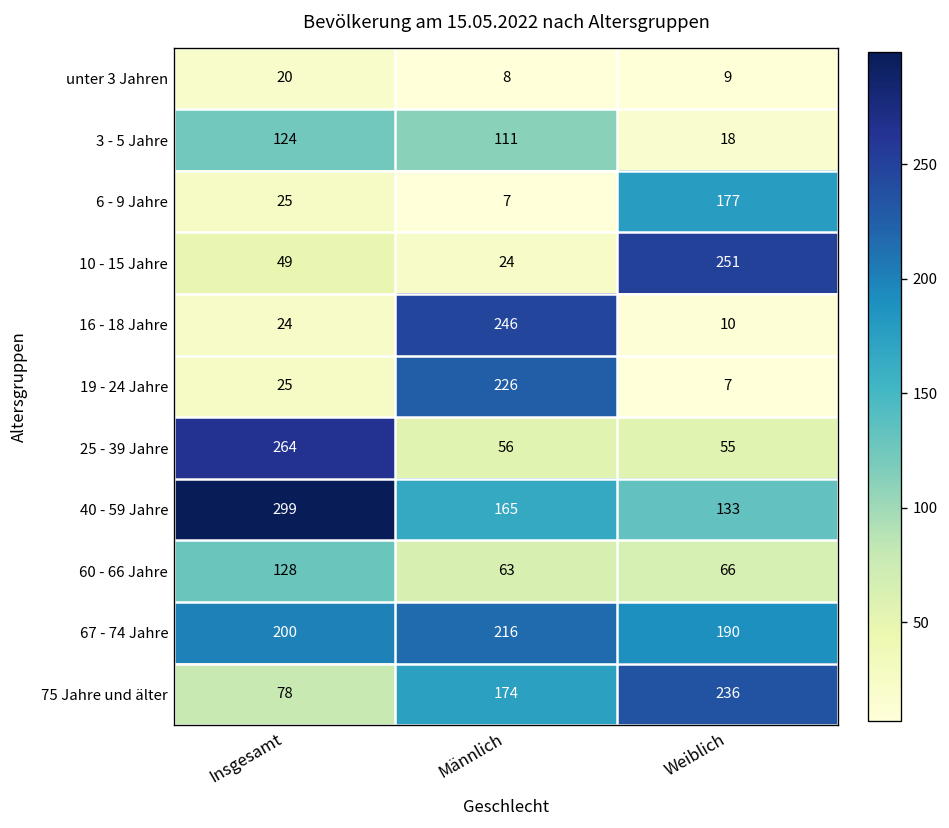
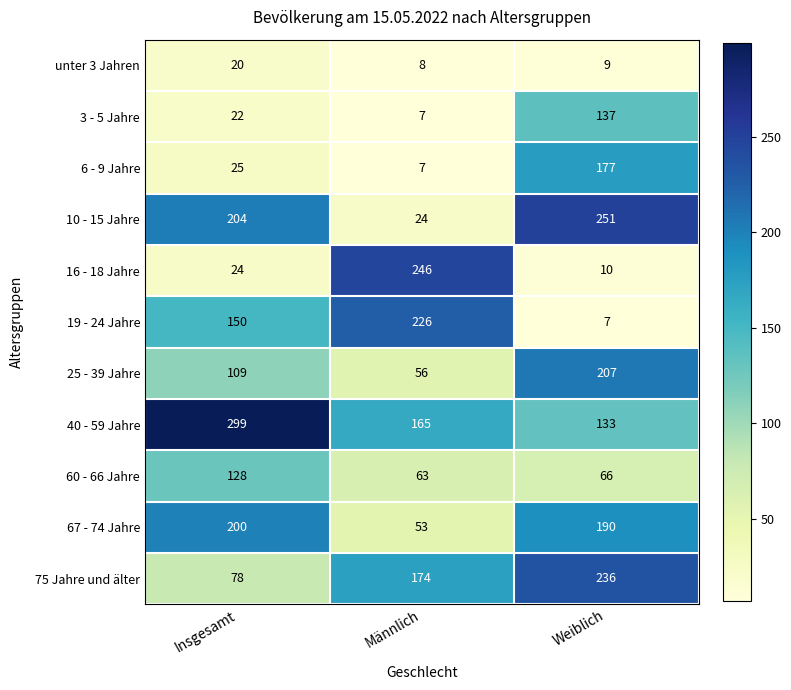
  {
    "unter 3 Jahren": {
      "Insgesamt": 20,
      "Männlich": 8,
      "Weiblich": 9
    },
    "3 - 5 Jahre": {
-     "Insgesamt": 124,
-     "Männlich": 111,
-     "Weiblich": 18
+     "Insgesamt": 22,
+     "Männlich": 7,
+     "Weiblich": 137
    },
    "6 - 9 Jahre": {
      "Insgesamt": 25,
      "Männlich": 7,
      "Weiblich": 177
    },
    "10 - 15 Jahre": {
-     "Insgesamt": 49,
+     "Insgesamt": 204,
      "Männlich": 24,
      "Weiblich": 251
    },
    "16 - 18 Jahre": {
      "Insgesamt": 24,
      "Männlich": 246,
      "Weiblich": 10
    },
    "19 - 24 Jahre": {
-     "Insgesamt": 25,
+     "Insgesamt": 150,
      "Männlich": 226,
      "Weiblich": 7
    },
    "25 - 39 Jahre": {
-     "Insgesamt": 264,
+     "Insgesamt": 109,
      "Männlich": 56,
-     "Weiblich": 55
+     "Weiblich": 207
    },
    "40 - 59 Jahre": {
      "Insgesamt": 299,
      "Männlich": 165,
      "Weiblich": 133
    },
    "60 - 66 Jahre": {
      "Insgesamt": 128,
      "Männlich": 63,
      "Weiblich": 66
    },
    "67 - 74 Jahre": {
      "Insgesamt": 200,
-     "Männlich": 216,
+     "Männlich": 53,
      "Weiblich": 190
    },
    "75 Jahre und älter": {
      "Insgesamt": 78,
      "Männlich": 174,
      "Weiblich": 236
    }
  }
